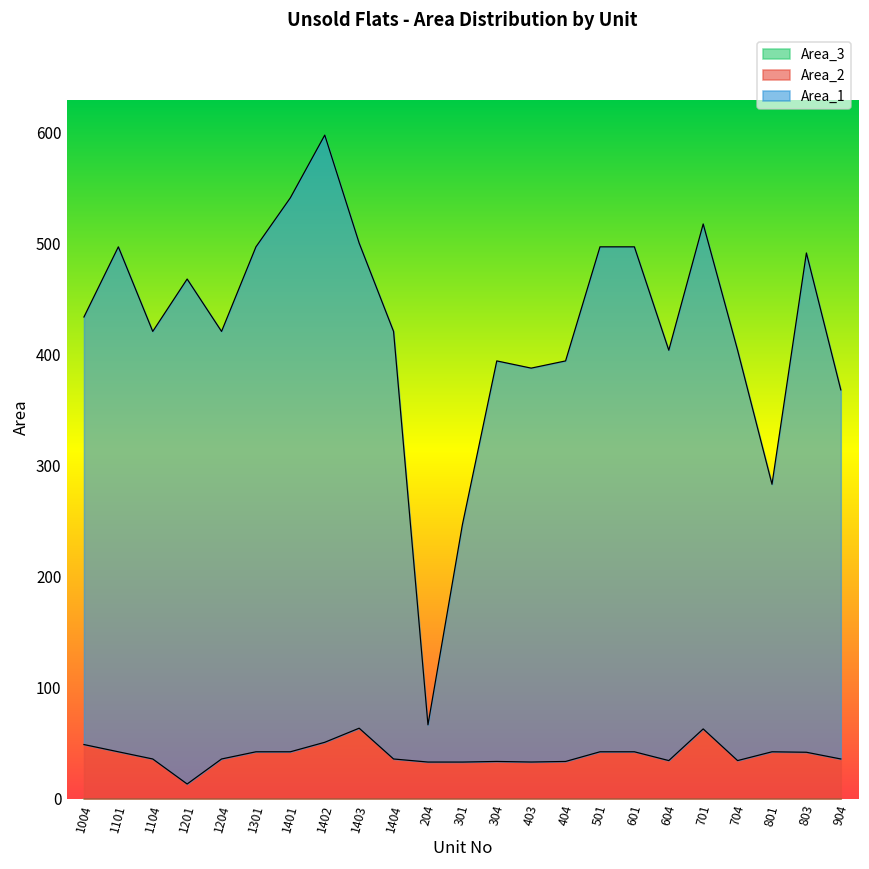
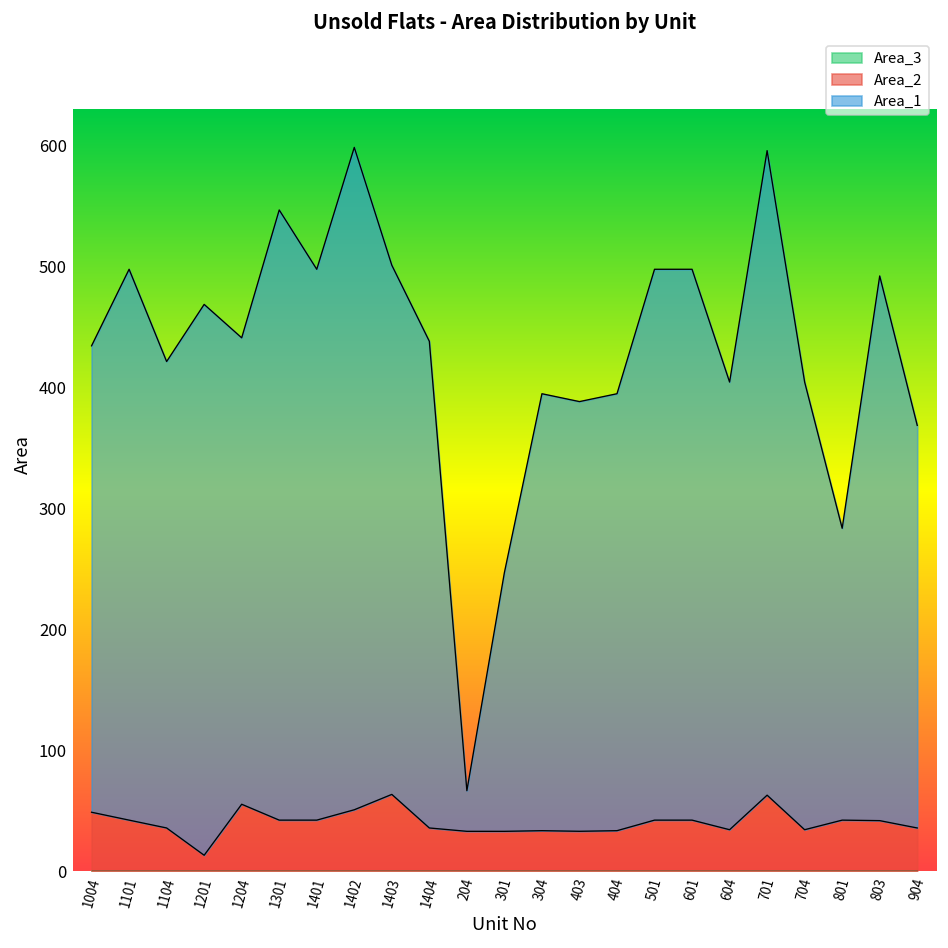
  {
    "Area_3": {
      "1004": 0,
      "1101": 0,
      "1104": 0,
      "1201": 0,
      "1204": 0,
      "1301": 0,
      "1401": 0,
      "1402": 0,
      "1403": 0,
      "1404": 0,
      "204": 0,
      "301": 0,
      "304": 0,
      "403": 0,
      "404": 0,
      "501": 0,
      "601": 0,
      "604": 0,
      "701": 0,
      "704": 0,
      "801": 0,
      "803": 0,
      "904": 0
    },
    "Area_2": {
      "1004": 49,
      "1101": 42,
      "1104": 36,
      "1201": 13,
-     "1204": 36,
+     "1204": 55,
      "1301": 42,
      "1401": 42,
      "1402": 51,
      "1403": 64,
      "1404": 36,
      "204": 33,
      "301": 33,
      "304": 34,
      "403": 33,
      "404": 34,
      "501": 42,
      "601": 42,
      "604": 34,
      "701": 63,
      "704": 34,
      "801": 42,
      "803": 42,
      "904": 36
    },
    "Area_1": {
      "1004": 385,
      "1101": 455,
      "1104": 385,
      "1201": 455,
      "1204": 385,
-     "1301": 455,
-     "1401": 499,
+     "1301": 504,
+     "1401": 455,
      "1402": 547,
      "1403": 437,
-     "1404": 385,
+     "1404": 402,
      "204": 34,
      "301": 214,
      "304": 361,
      "403": 355,
      "404": 361,
      "501": 455,
      "601": 455,
      "604": 370,
-     "701": 455,
+     "701": 533,
      "704": 370,
      "801": 241,
      "803": 450,
      "904": 333
    }
  }
